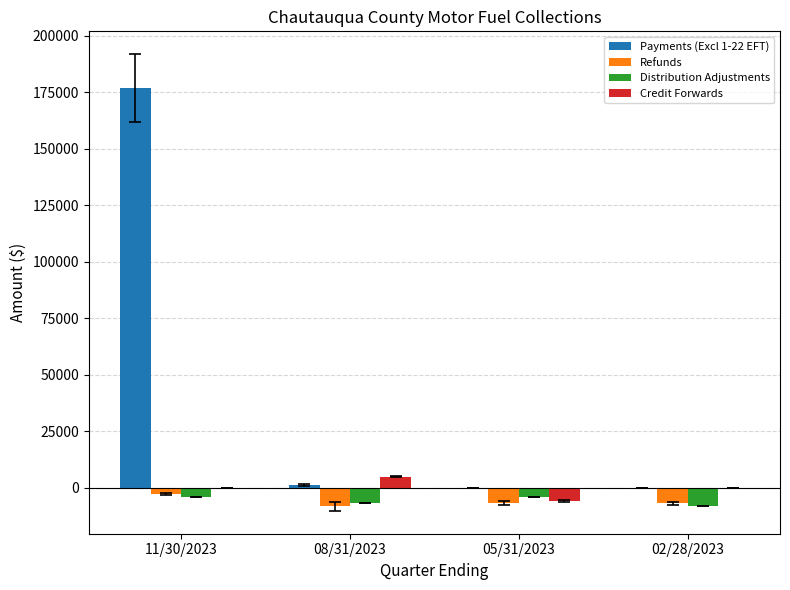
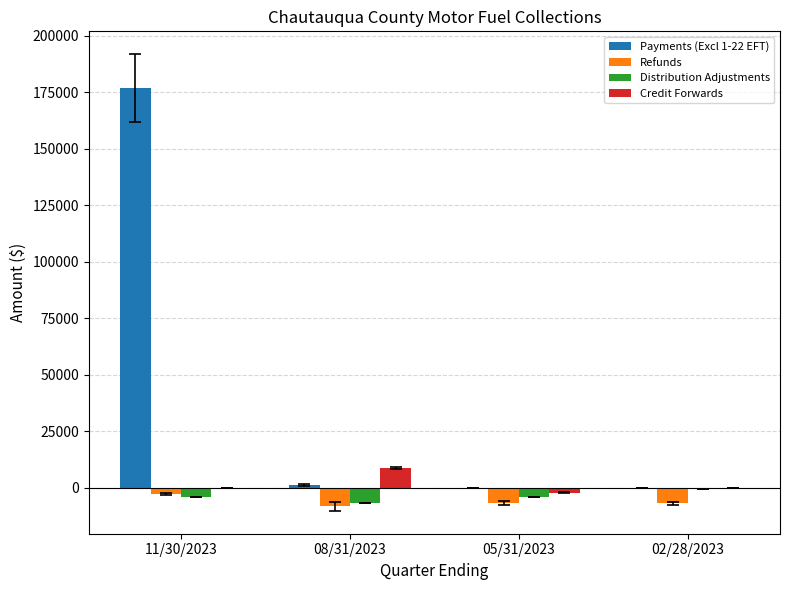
  {
    "Refunds": {
      "11/30/2023": -3000,
      "08/31/2023": -8000,
      "05/31/2023": -7000,
      "02/28/2023": -7000
    },
    "Distribution Adjustments": {
      "11/30/2023": -4000,
      "08/31/2023": -7000,
      "05/31/2023": -4000,
-     "02/28/2023": -8000
+     "02/28/2023": -1000
    },
    "Credit Forwards": {
-     "08/31/2023": 5000,
-     "05/31/2023": -6000,
+     "08/31/2023": 9000,
+     "05/31/2023": -2000,
      "02/28/2023": 0
    }
  }
